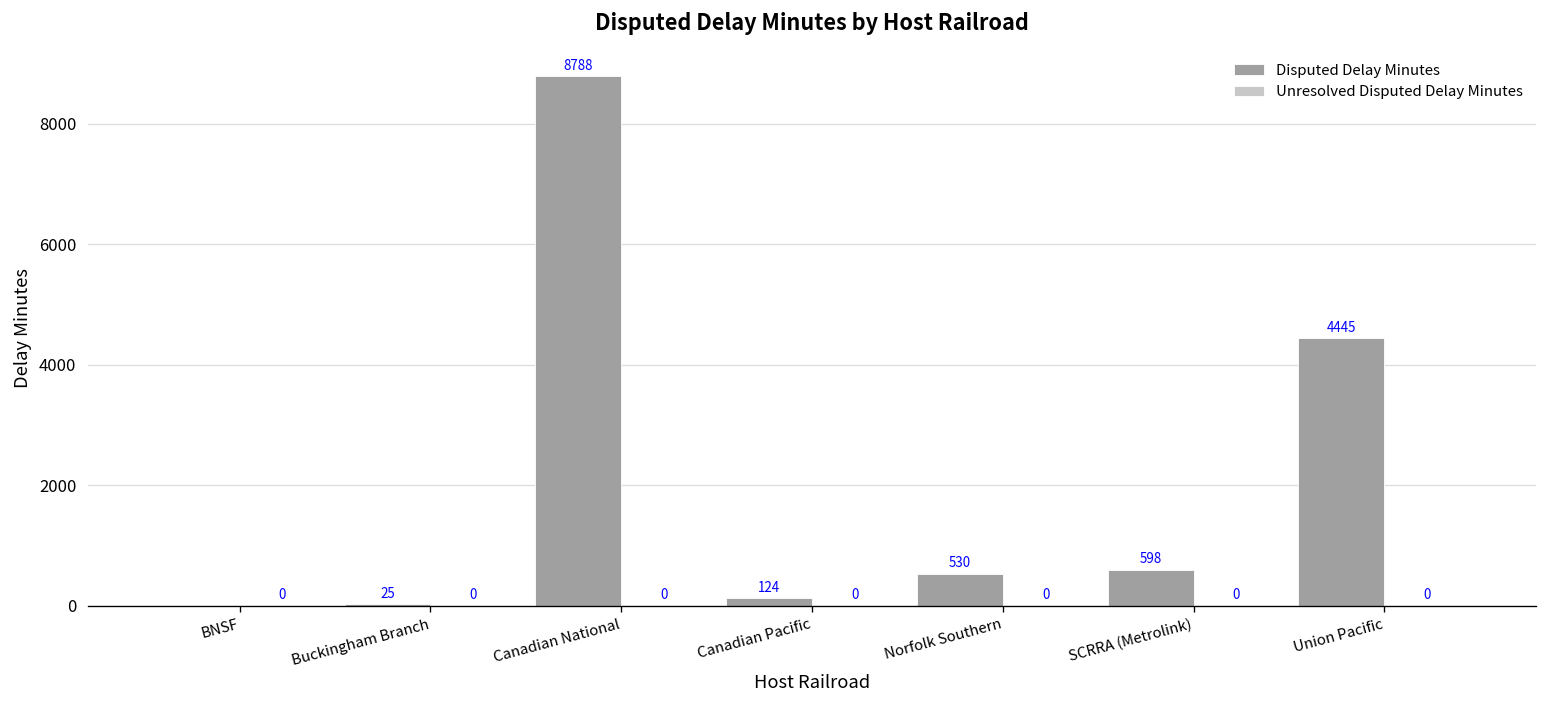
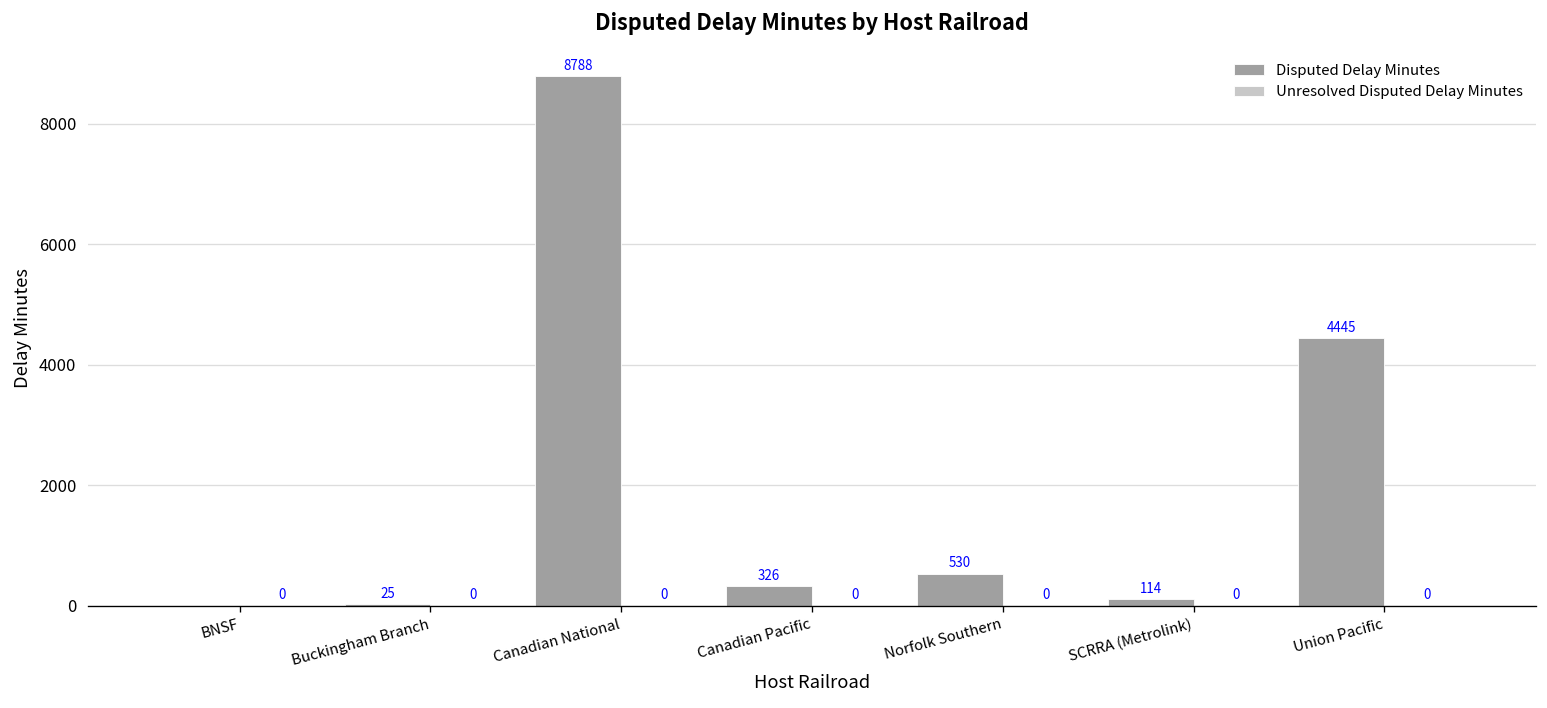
  {
    "Disputed Delay Minutes": {
      "Buckingham Branch": 25,
      "Canadian National": 8788,
-     "Canadian Pacific": 124,
+     "Canadian Pacific": 326,
      "Norfolk Southern": 530,
-     "SCRRA (Metrolink)": 598,
+     "SCRRA (Metrolink)": 114,
      "Union Pacific": 4445
    },
    "Unresolved Disputed Delay Minutes": {
      "BNSF": 0,
      "Buckingham Branch": 0,
      "Canadian National": 0,
      "Canadian Pacific": 0,
      "Norfolk Southern": 0,
      "SCRRA (Metrolink)": 0,
      "Union Pacific": 0
    }
  }
